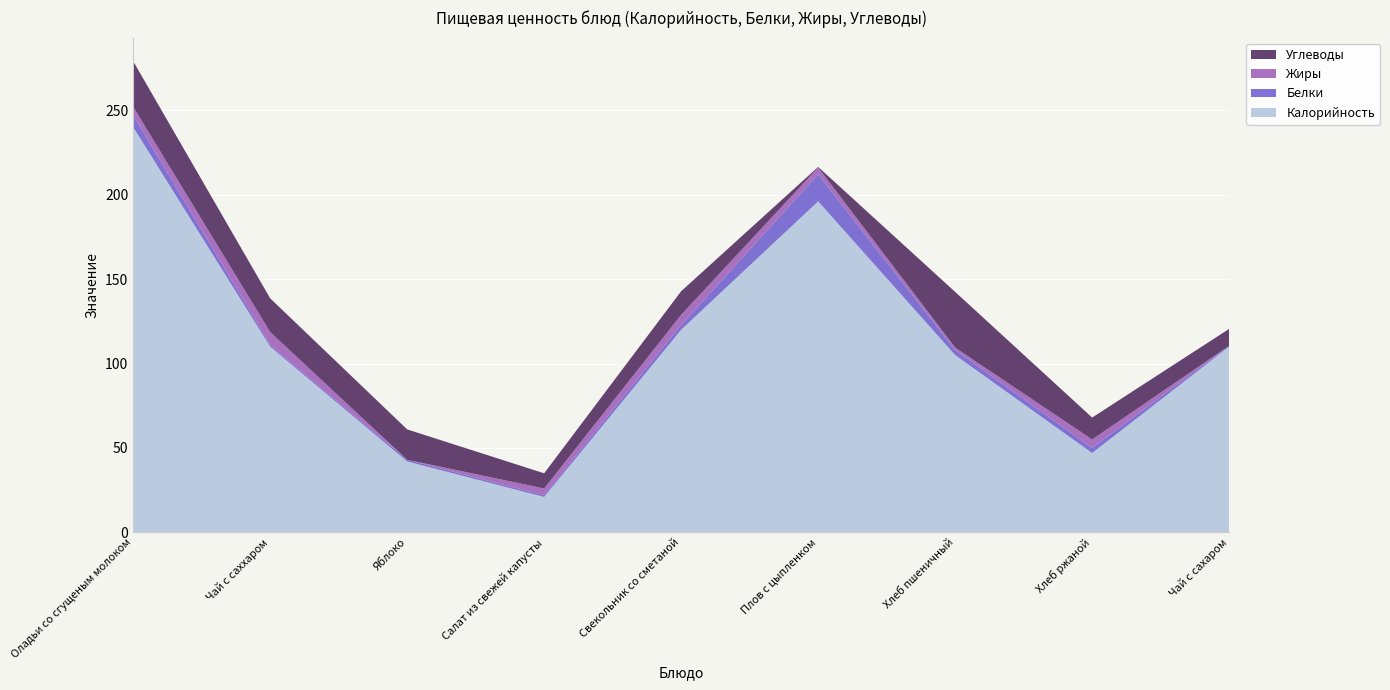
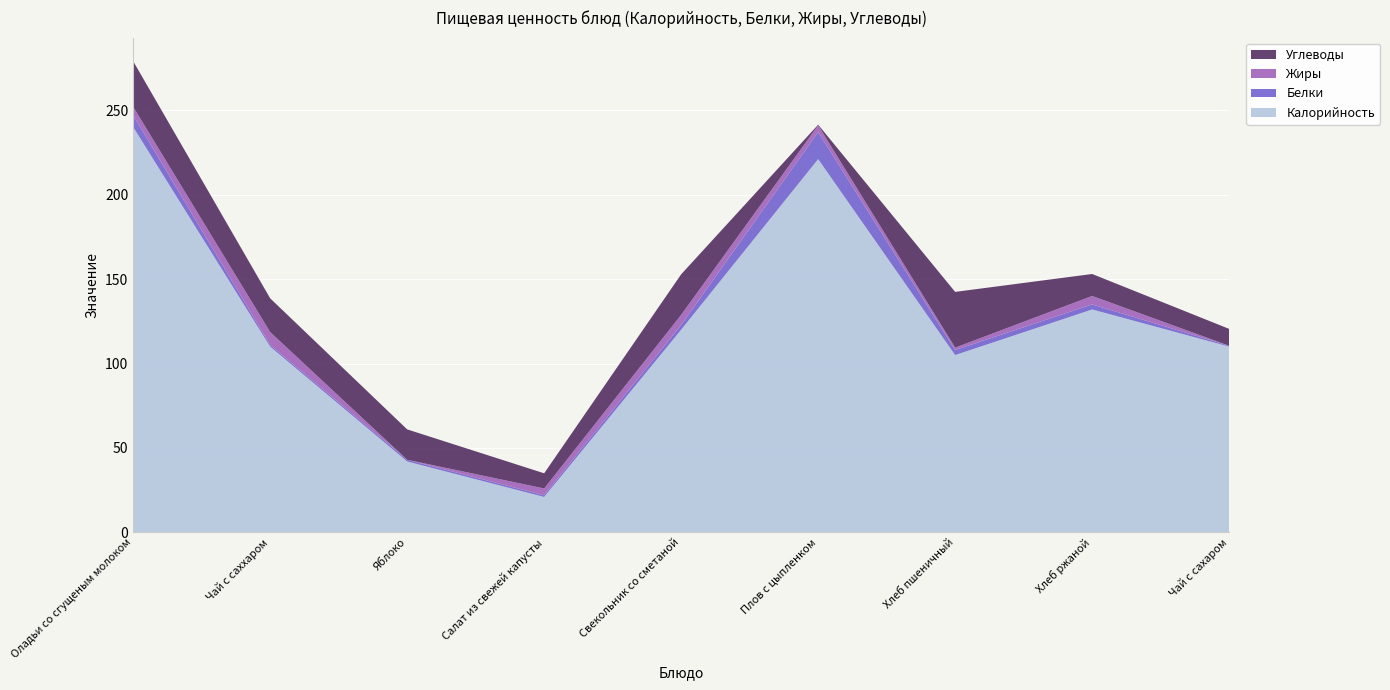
  {
    "Калорийность": {
      "Оладьи со сгущеным молоком": 240,
      "Свекольник со сметаной": 120,
-     "Плов с цыпленком": 196,
+     "Плов с цыпленком": 221,
      "Хлеб пшеничный": 105,
-     "Хлеб ржаной": 47
+     "Хлеб ржаной": 132
    },
    "Углеводы": {
      "Оладьи со сгущеным молоком": 27,
      "Чай с саххаром": 20,
      "Яблоко": 18,
      "Салат из свежей капусты": 9,
-     "Свекольник со сметаной": 14,
+     "Свекольник со сметаной": 24,
      "Хлеб пшеничный": 33,
      "Хлеб ржаной": 13,
      "Чай с сахаром": 10
    }
  }
